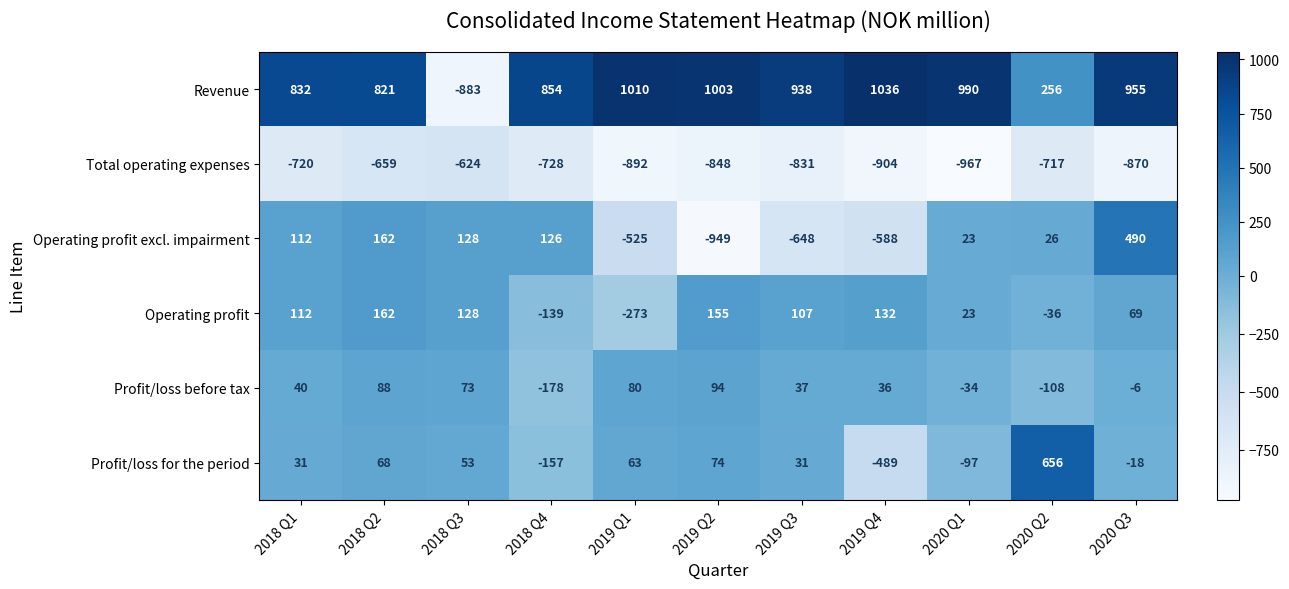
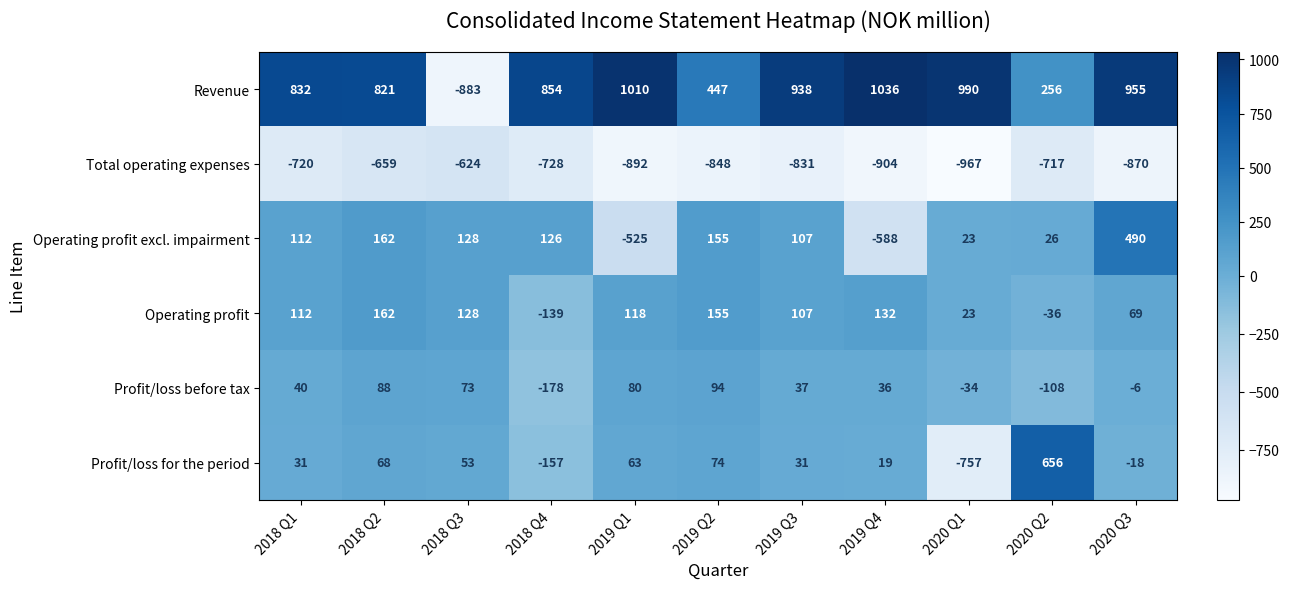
  {
    "Revenue": {
      "2018 Q1": 832,
      "2018 Q2": 821,
      "2018 Q3": -883,
      "2018 Q4": 854,
      "2019 Q1": 1010,
-     "2019 Q2": 1003,
+     "2019 Q2": 447,
      "2019 Q3": 938,
      "2019 Q4": 1036,
      "2020 Q1": 990,
      "2020 Q2": 256,
      "2020 Q3": 955
    },
    "Total operating expenses": {
      "2018 Q1": -720,
      "2018 Q2": -659,
      "2018 Q3": -624,
      "2018 Q4": -728,
      "2019 Q1": -892,
      "2019 Q2": -848,
      "2019 Q3": -831,
      "2019 Q4": -904,
      "2020 Q1": -967,
      "2020 Q2": -717,
      "2020 Q3": -870
    },
    "Operating profit excl. impairment": {
      "2018 Q1": 112,
      "2018 Q2": 162,
      "2018 Q3": 128,
      "2018 Q4": 126,
      "2019 Q1": -525,
-     "2019 Q2": -949,
-     "2019 Q3": -648,
+     "2019 Q2": 155,
+     "2019 Q3": 107,
      "2019 Q4": -588,
      "2020 Q1": 23,
      "2020 Q2": 26,
      "2020 Q3": 490
    },
    "Operating profit": {
      "2018 Q1": 112,
      "2018 Q2": 162,
      "2018 Q3": 128,
      "2018 Q4": -139,
-     "2019 Q1": -273,
+     "2019 Q1": 118,
      "2019 Q2": 155,
      "2019 Q3": 107,
      "2019 Q4": 132,
      "2020 Q1": 23,
      "2020 Q2": -36,
      "2020 Q3": 69
    },
    "Profit/loss before tax": {
      "2018 Q1": 40,
      "2018 Q2": 88,
      "2018 Q3": 73,
      "2018 Q4": -178,
      "2019 Q1": 80,
      "2019 Q2": 94,
      "2019 Q3": 37,
      "2019 Q4": 36,
      "2020 Q1": -34,
      "2020 Q2": -108,
      "2020 Q3": -6
    },
    "Profit/loss for the period": {
      "2018 Q1": 31,
      "2018 Q2": 68,
      "2018 Q3": 53,
      "2018 Q4": -157,
      "2019 Q1": 63,
      "2019 Q2": 74,
      "2019 Q3": 31,
-     "2019 Q4": -489,
-     "2020 Q1": -97,
+     "2019 Q4": 19,
+     "2020 Q1": -757,
      "2020 Q2": 656,
      "2020 Q3": -18
    }
  }
